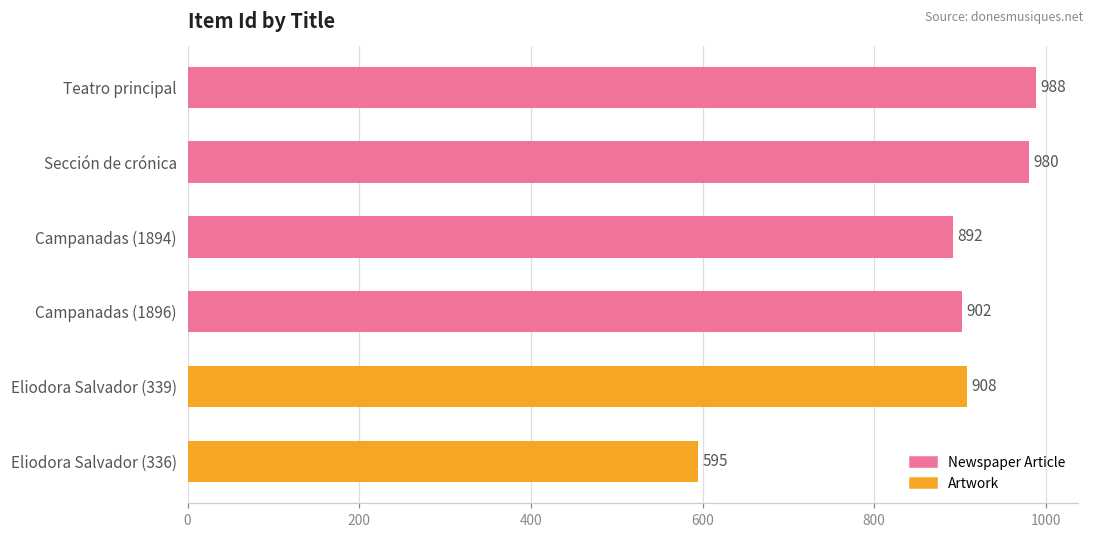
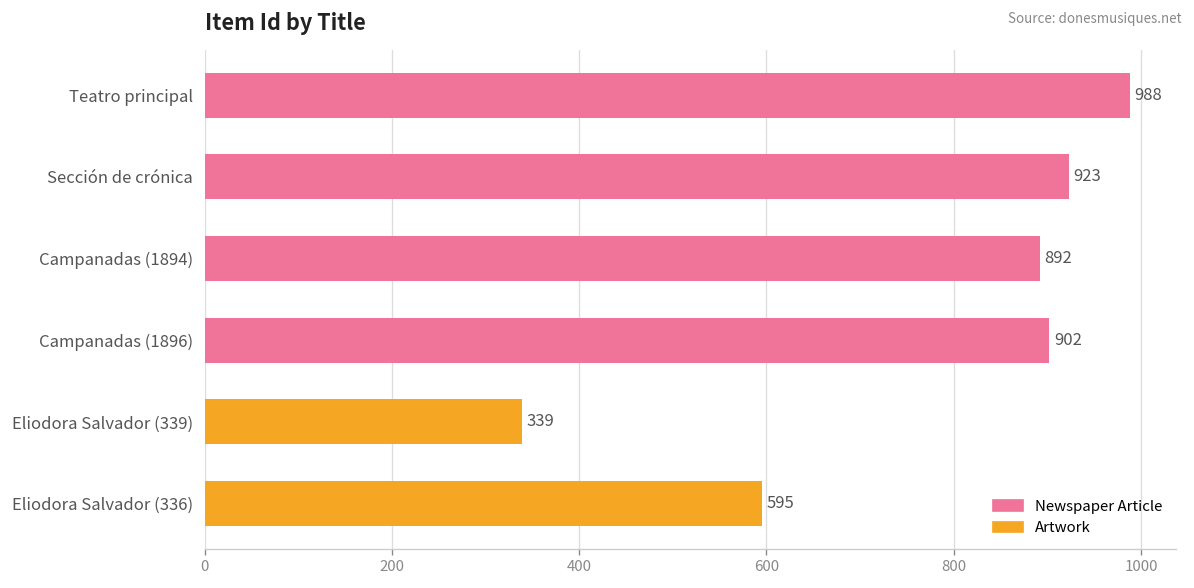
  {
    "Teatro principal": 988,
-   "Sección de crónica": 980,
+   "Sección de crónica": 923,
    "Campanadas (1894)": 892,
    "Campanadas (1896)": 902,
-   "Eliodora Salvador (339)": 908,
+   "Eliodora Salvador (339)": 339,
    "Eliodora Salvador (336)": 595
  }
